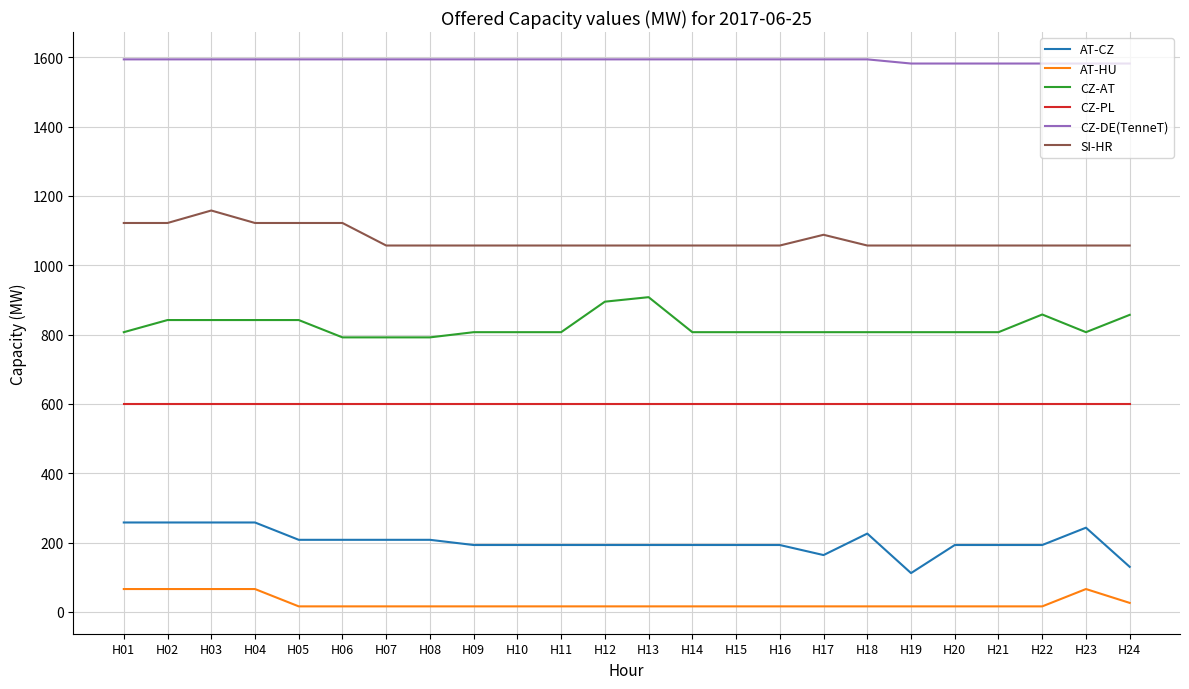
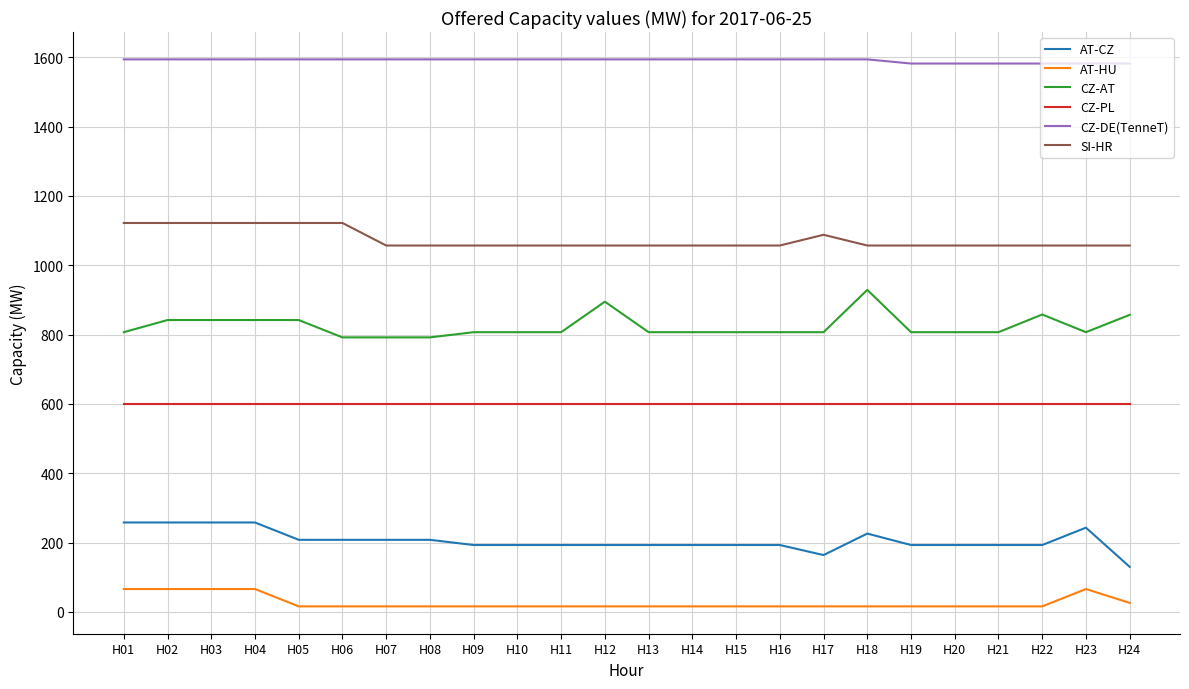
  {
    "AT-CZ": {
      "H01": 260,
      "H02": 260,
      "H03": 260,
      "H04": 260,
      "H05": 210,
      "H06": 210,
      "H07": 210,
      "H08": 210,
      "H09": 190,
      "H10": 190,
      "H11": 190,
      "H12": 190,
      "H13": 190,
      "H14": 190,
      "H15": 190,
      "H16": 190,
      "H17": 160,
      "H18": 230,
-     "H19": 110,
+     "H19": 190,
      "H20": 190,
      "H21": 190,
      "H22": 190,
      "H23": 240,
      "H24": 130
    },
    "AT-HU": {
      "H01": 70,
      "H02": 70,
      "H03": 70,
      "H04": 70,
      "H05": 20,
      "H06": 20,
      "H07": 20,
      "H08": 20,
      "H09": 20,
      "H10": 20,
      "H11": 20,
      "H12": 20,
      "H13": 20,
      "H14": 20,
      "H15": 20,
      "H16": 20,
      "H17": 20,
      "H18": 20,
      "H19": 20,
      "H20": 20,
      "H21": 20,
      "H22": 20,
      "H23": 70,
      "H24": 30
    },
    "CZ-AT": {
      "H01": 810,
      "H02": 840,
      "H03": 840,
      "H04": 840,
      "H05": 840,
      "H06": 790,
      "H07": 790,
      "H08": 790,
      "H09": 810,
      "H10": 810,
      "H11": 810,
      "H12": 900,
-     "H13": 910,
+     "H13": 810,
      "H14": 810,
      "H15": 810,
      "H16": 810,
      "H17": 810,
-     "H18": 810,
+     "H18": 930,
      "H19": 810,
      "H20": 810,
      "H21": 810,
      "H22": 860,
      "H23": 810,
      "H24": 860
    },
    "CZ-PL": {
      "H01": 600,
      "H02": 600,
      "H03": 600,
      "H04": 600,
      "H05": 600,
      "H06": 600,
      "H07": 600,
      "H08": 600,
      "H09": 600,
      "H10": 600,
      "H11": 600,
      "H12": 600,
      "H13": 600,
      "H14": 600,
      "H15": 600,
      "H16": 600,
      "H17": 600,
      "H18": 600,
      "H19": 600,
      "H20": 600,
      "H21": 600,
      "H22": 600,
      "H23": 600,
      "H24": 600
    },
    "CZ-DE(TenneT)": {
      "H01": 1590,
      "H02": 1590,
      "H03": 1590,
      "H04": 1590,
      "H05": 1590,
      "H06": 1590,
      "H07": 1590,
      "H08": 1590,
      "H09": 1590,
      "H10": 1590,
      "H11": 1590,
      "H12": 1590,
      "H13": 1590,
      "H14": 1590,
      "H15": 1590,
      "H16": 1590,
      "H17": 1590,
      "H18": 1590,
      "H19": 1580,
      "H20": 1580,
      "H21": 1580
    },
    "SI-HR": {
      "H01": 1120,
      "H02": 1120,
-     "H03": 1160,
+     "H03": 1120,
      "H04": 1120,
      "H05": 1120,
      "H06": 1120,
      "H07": 1060,
      "H08": 1060,
      "H09": 1060,
      "H10": 1060,
      "H11": 1060,
      "H12": 1060,
      "H13": 1060,
      "H14": 1060,
      "H15": 1060,
      "H16": 1060,
      "H17": 1090,
      "H18": 1060,
      "H19": 1060,
      "H20": 1060,
      "H21": 1060,
      "H22": 1060,
      "H23": 1060,
      "H24": 1060
    }
  }
